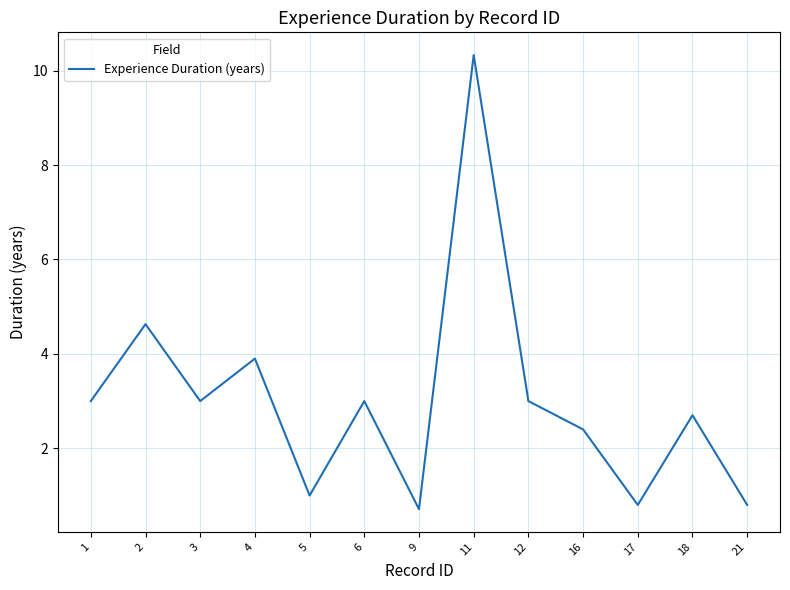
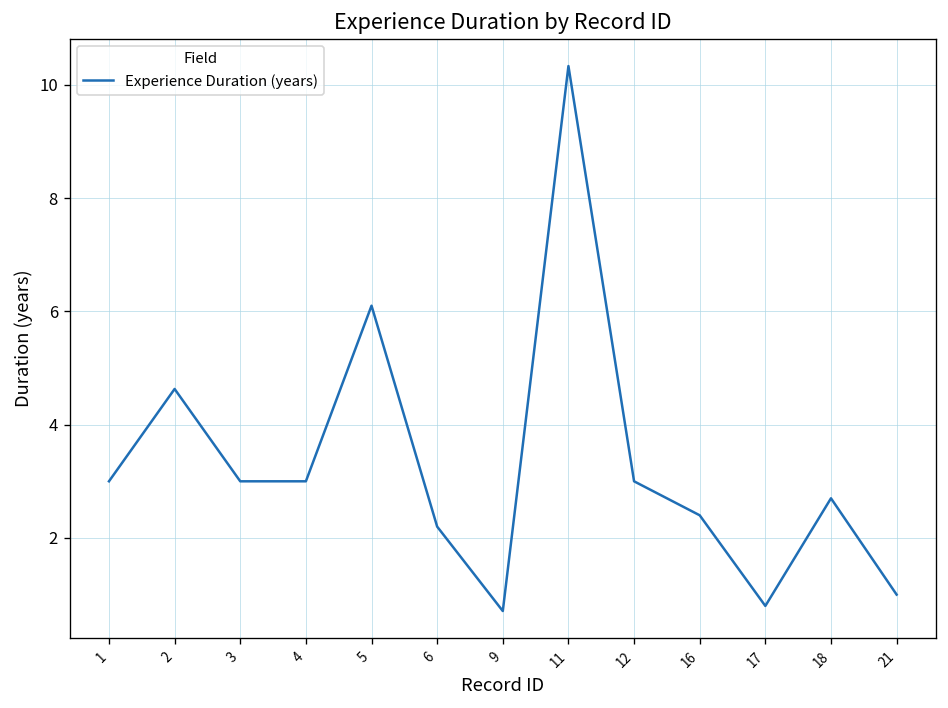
  {
    "1": 3.0,
    "2": 4.6,
    "3": 3.0,
-   "4": 3.9,
-   "5": 1.0,
-   "6": 3.0,
+   "4": 3.0,
+   "5": 6.1,
+   "6": 2.2,
    "9": 0.7,
    "11": 10.3,
    "12": 3.0,
    "16": 2.4,
    "17": 0.8,
    "18": 2.7,
-   "21": 0.8
+   "21": 1.0
  }
